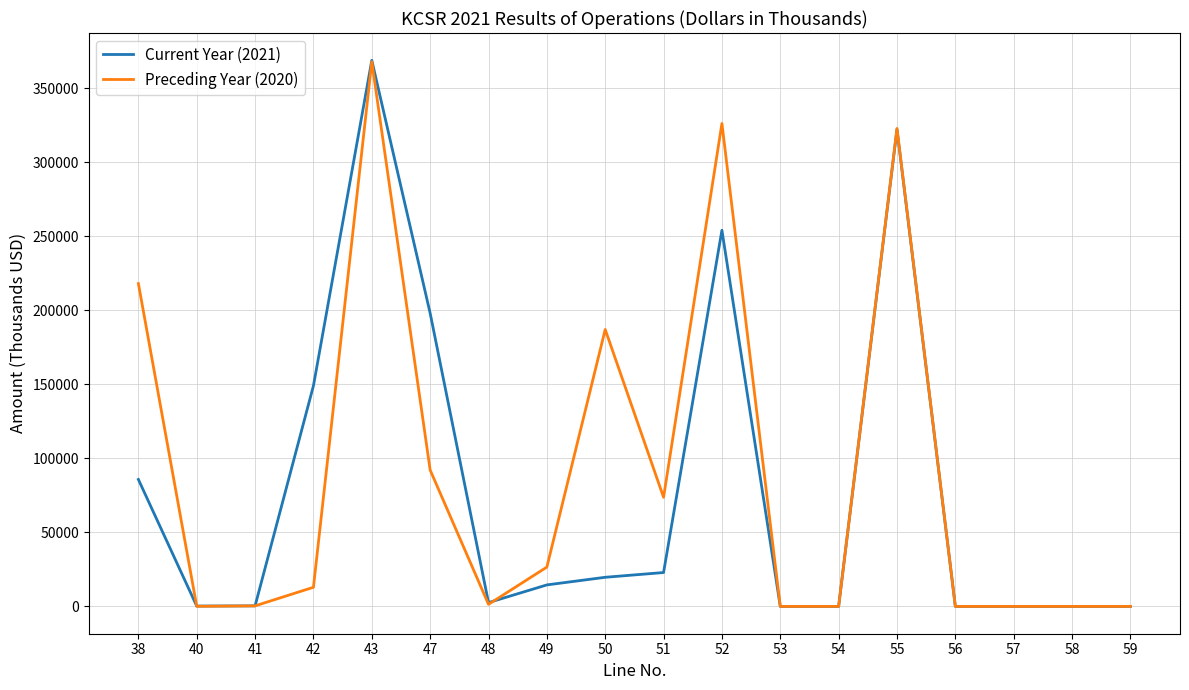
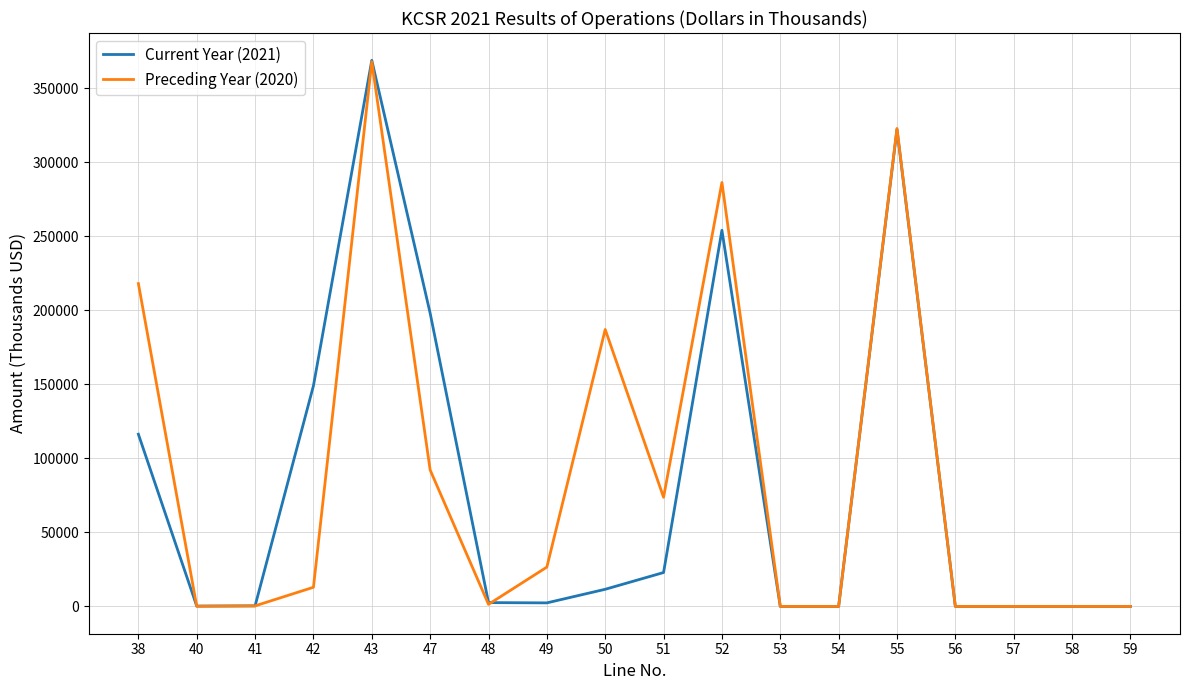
  {
    "Current Year (2021)": {
-     "38": 86000,
+     "38": 116000,
      "42": 149000,
      "47": 198000,
-     "49": 15000,
-     "50": 20000,
+     "49": 2000,
+     "50": 12000,
      "51": 23000,
      "52": 254000
    },
    "Preceding Year (2020)": {
      "38": 218000,
      "42": 13000,
      "47": 92000,
      "49": 27000,
      "50": 187000,
      "51": 74000,
-     "52": 326000
+     "52": 286000
    }
  }
